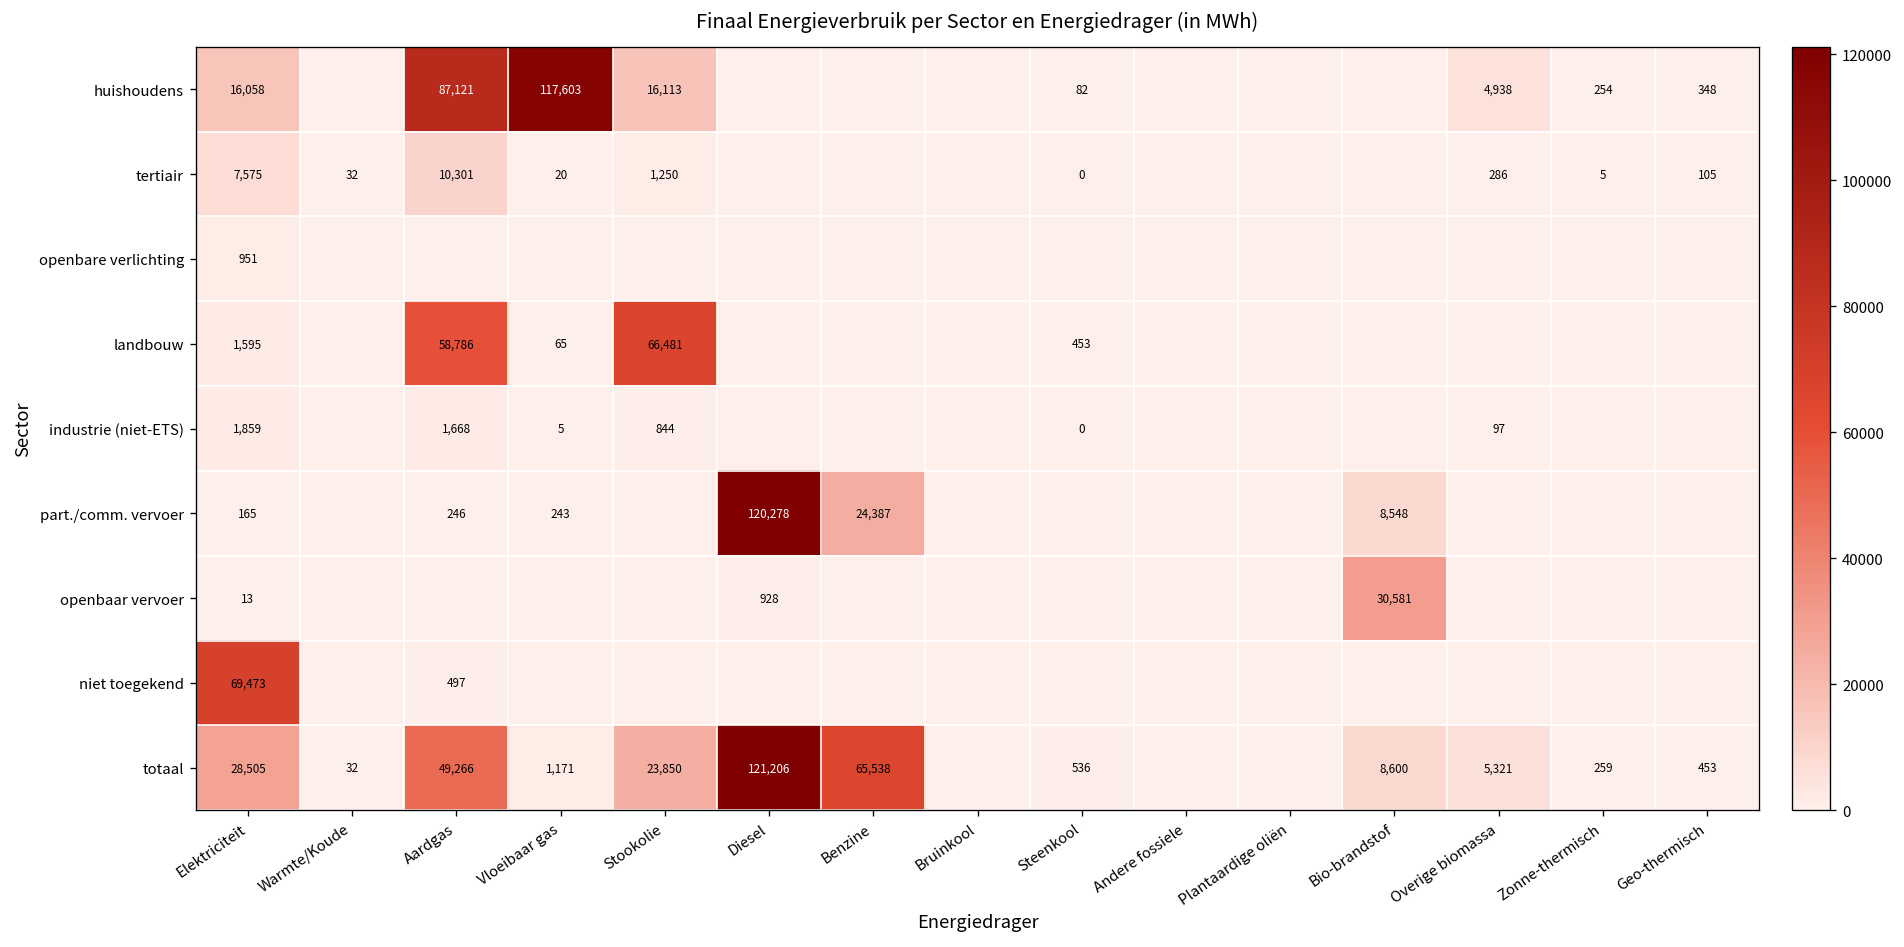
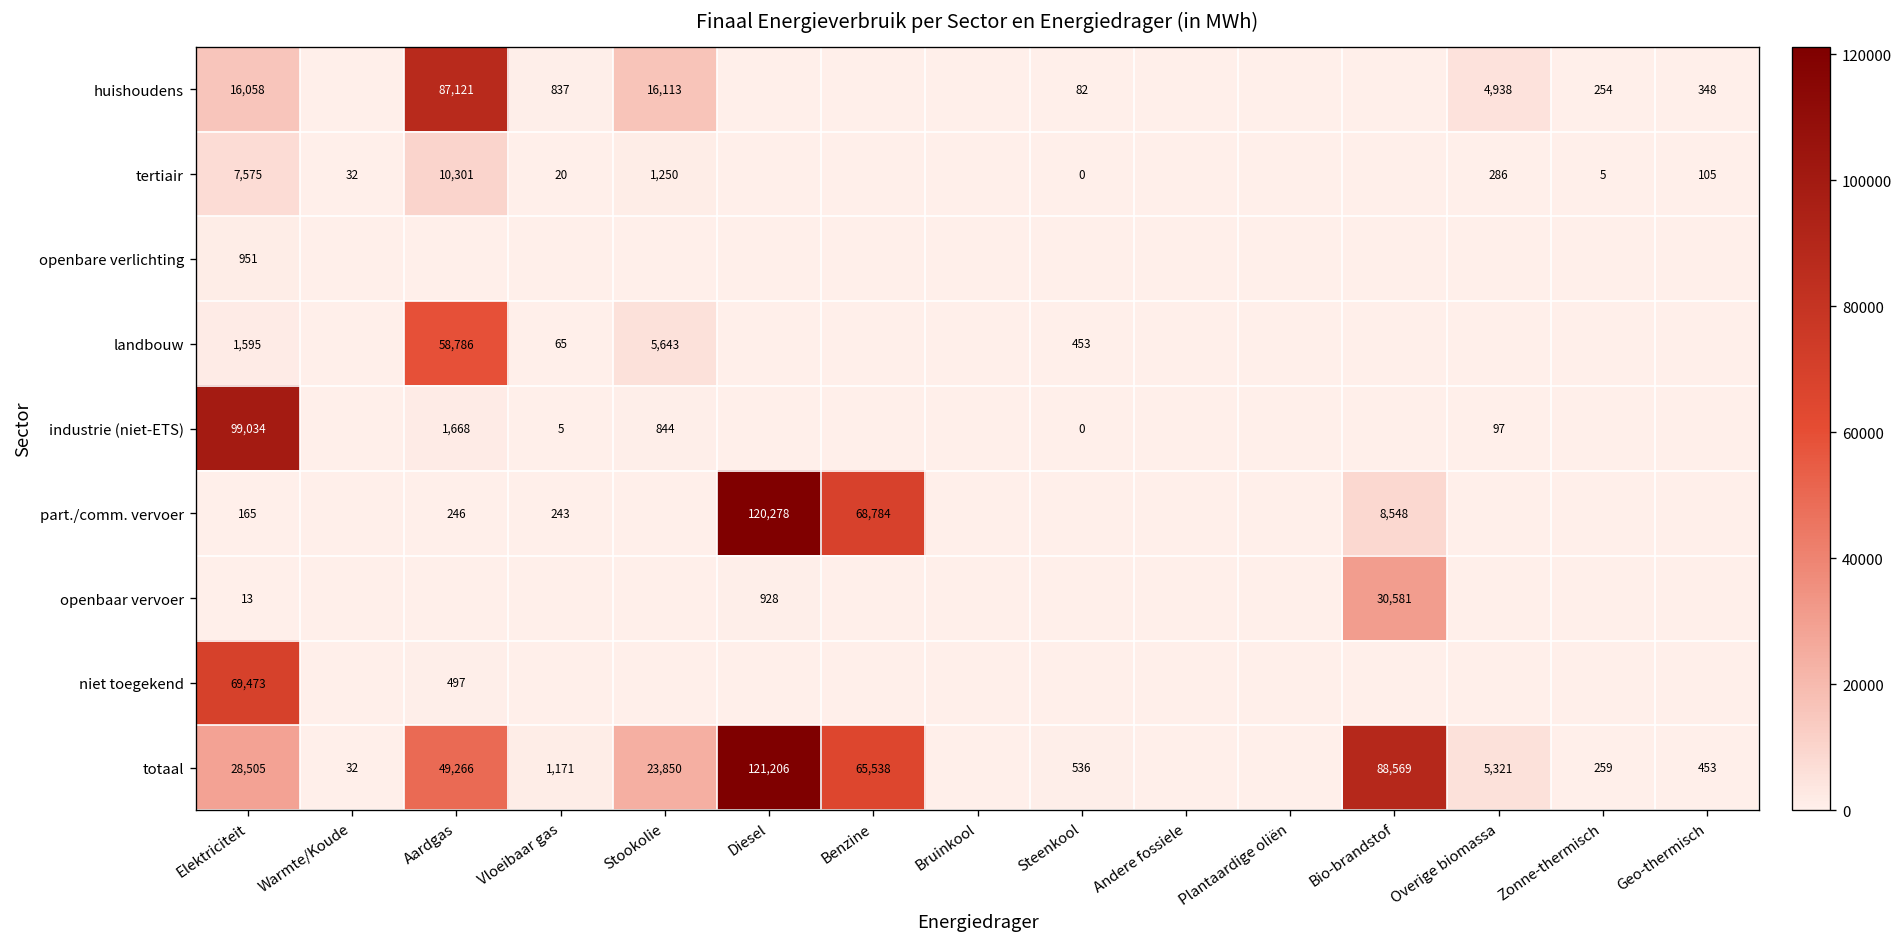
  {
    "huishoudens": {
      "Elektriciteit": "16,058",
      "Aardgas": "87,121",
-     "Vloeibaar gas": "117,603",
+     "Vloeibaar gas": "837",
      "Stookolie": "16,113",
      "Steenkool": "82",
      "Overige biomassa": "4,938",
      "Zonne-thermisch": "254",
      "Geo-thermisch": "348"
    },
    "tertiair": {
      "Elektriciteit": "7,575",
      "Warmte/Koude": "32",
      "Aardgas": "10,301",
      "Vloeibaar gas": "20",
      "Stookolie": "1,250",
      "Steenkool": "0",
      "Overige biomassa": "286",
      "Zonne-thermisch": "5",
      "Geo-thermisch": "105"
    },
    "openbare verlichting": {
      "Elektriciteit": "951"
    },
    "landbouw": {
      "Elektriciteit": "1,595",
      "Aardgas": "58,786",
      "Vloeibaar gas": "65",
-     "Stookolie": "66,481",
+     "Stookolie": "5,643",
      "Steenkool": "453"
    },
    "industrie (niet-ETS)": {
-     "Elektriciteit": "1,859",
+     "Elektriciteit": "99,034",
      "Aardgas": "1,668",
      "Vloeibaar gas": "5",
      "Stookolie": "844",
      "Steenkool": "0",
      "Overige biomassa": "97"
    },
    "part./comm. vervoer": {
      "Elektriciteit": "165",
      "Aardgas": "246",
      "Vloeibaar gas": "243",
      "Diesel": "120,278",
-     "Benzine": "24,387",
+     "Benzine": "68,784",
      "Bio-brandstof": "8,548"
    },
    "openbaar vervoer": {
      "Elektriciteit": "13",
      "Diesel": "928",
      "Bio-brandstof": "30,581"
    },
    "niet toegekend": {
      "Elektriciteit": "69,473",
      "Aardgas": "497"
    },
    "totaal": {
      "Elektriciteit": "28,505",
      "Warmte/Koude": "32",
      "Aardgas": "49,266",
      "Vloeibaar gas": "1,171",
      "Stookolie": "23,850",
      "Diesel": "121,206",
      "Benzine": "65,538",
      "Steenkool": "536",
-     "Bio-brandstof": "8,600",
+     "Bio-brandstof": "88,569",
      "Overige biomassa": "5,321",
      "Zonne-thermisch": "259",
      "Geo-thermisch": "453"
    }
  }
